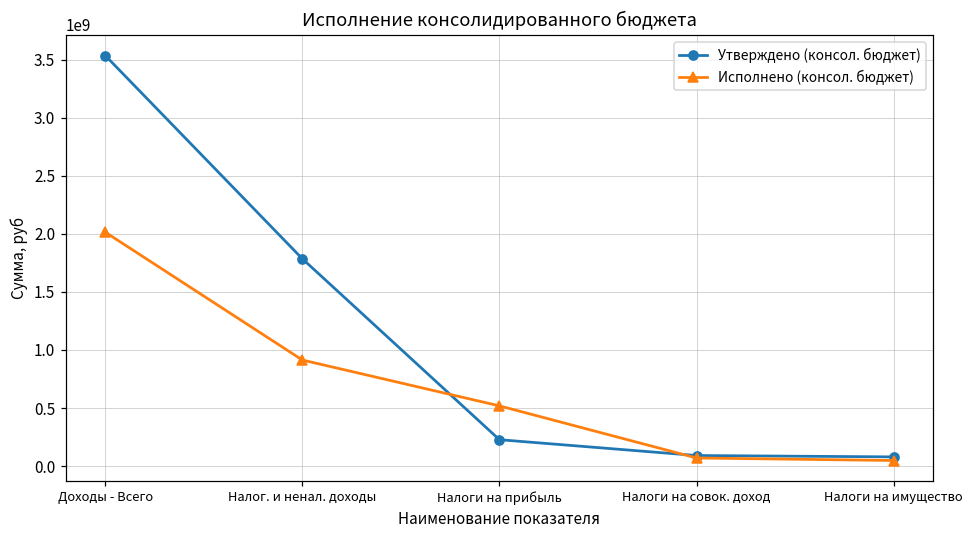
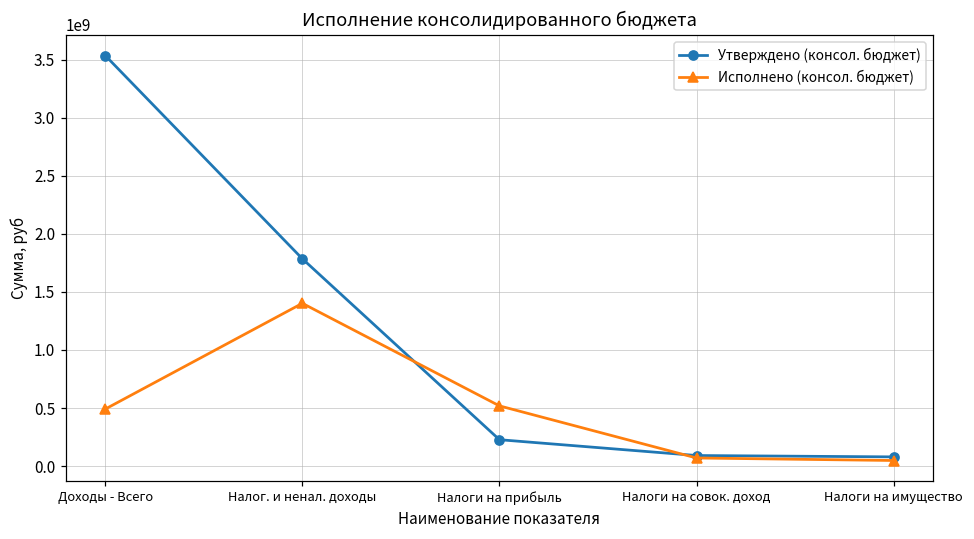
  {
    "Утверждено (консол. бюджет)": {
      "Доходы - Всего": 3540000000,
      "Налог. и ненал. доходы": 1790000000,
      "Налоги на прибыль": 230000000,
      "Налоги на имущество": 80000000
    },
    "Исполнено (консол. бюджет)": {
-     "Доходы - Всего": 2020000000,
-     "Налог. и ненал. доходы": 910000000,
+     "Доходы - Всего": 490000000,
+     "Налог. и ненал. доходы": 1400000000,
      "Налоги на прибыль": 520000000,
      "Налоги на имущество": 50000000
    }
  }
